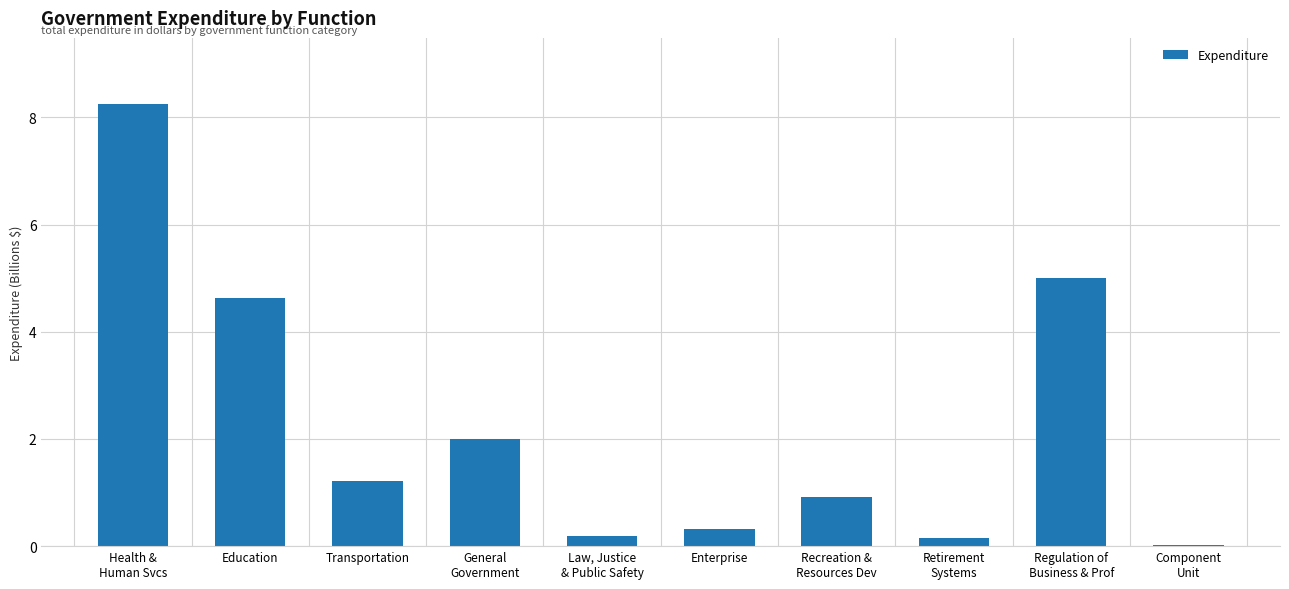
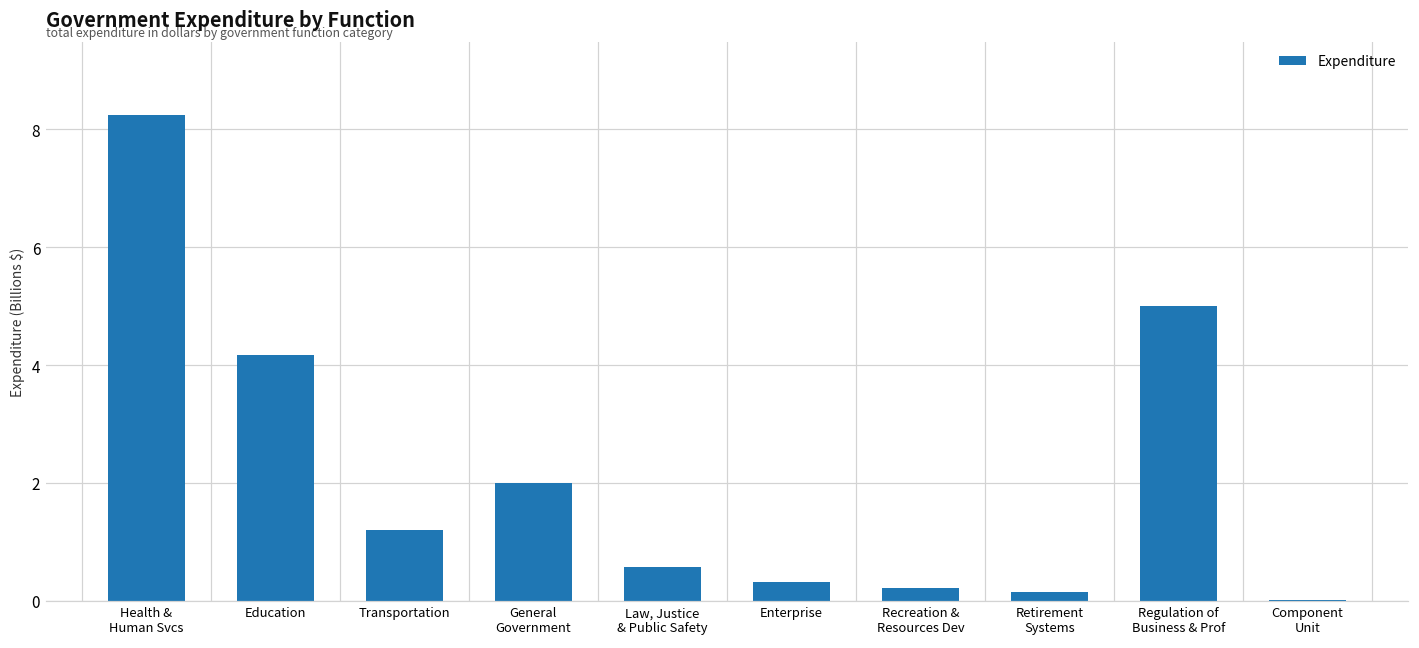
  {
    "Health & Human Svcs": 8.2,
-   "Education": 4.6,
+   "Education": 4.2,
    "Transportation": 1.2,
    "General Government": 2.0,
-   "Law, Justice & Public Safety": 0.2,
+   "Law, Justice & Public Safety": 0.6,
    "Enterprise": 0.3,
-   "Recreation & Resources Dev": 0.9,
+   "Recreation & Resources Dev": 0.2,
    "Retirement Systems": 0.2,
    "Regulation of Business & Prof": 5.0
  }
